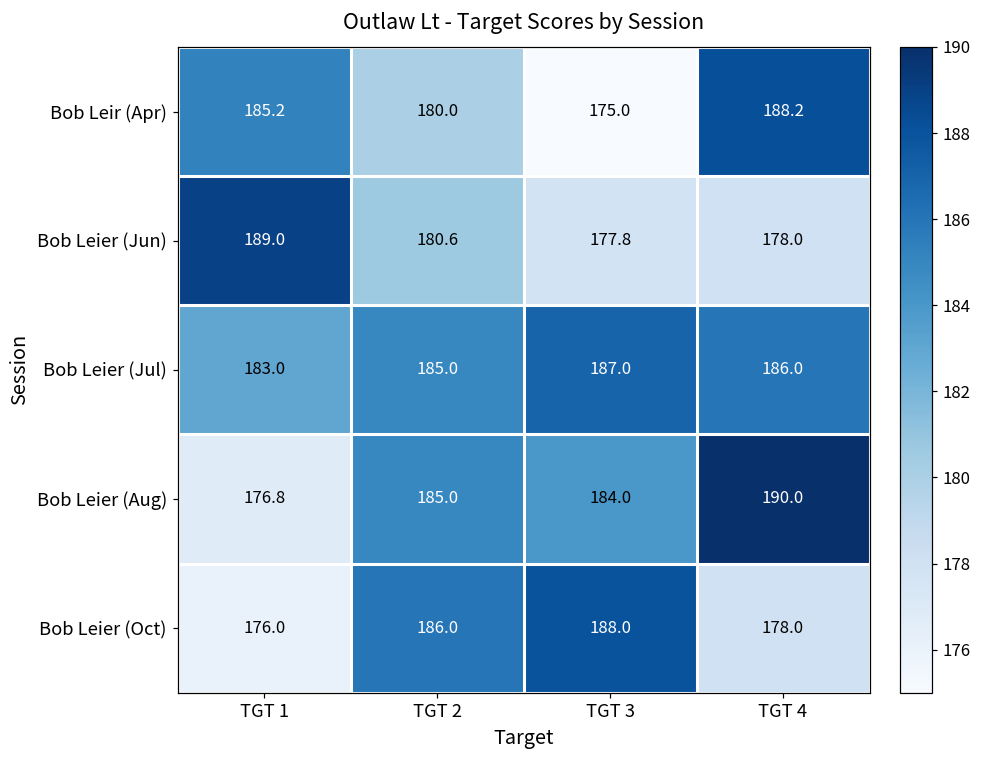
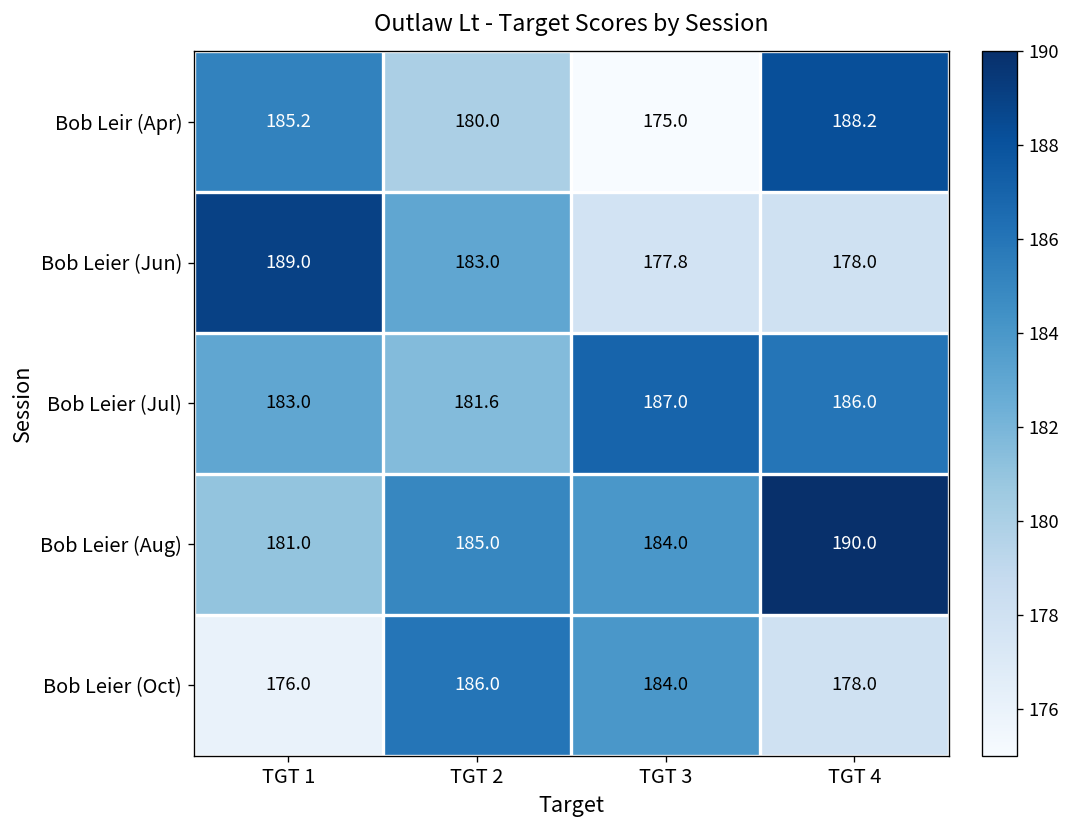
  {
    "Bob Leir (Apr)": {
      "TGT 1": 185.2,
      "TGT 2": 180.0,
      "TGT 3": 175.0,
      "TGT 4": 188.2
    },
    "Bob Leier (Jun)": {
      "TGT 1": 189.0,
-     "TGT 2": 180.6,
+     "TGT 2": 183.0,
      "TGT 3": 177.8,
      "TGT 4": 178.0
    },
    "Bob Leier (Jul)": {
      "TGT 1": 183.0,
-     "TGT 2": 185.0,
+     "TGT 2": 181.6,
      "TGT 3": 187.0,
      "TGT 4": 186.0
    },
    "Bob Leier (Aug)": {
-     "TGT 1": 176.8,
+     "TGT 1": 181.0,
      "TGT 2": 185.0,
      "TGT 3": 184.0,
      "TGT 4": 190.0
    },
    "Bob Leier (Oct)": {
      "TGT 1": 176.0,
      "TGT 2": 186.0,
-     "TGT 3": 188.0,
+     "TGT 3": 184.0,
      "TGT 4": 178.0
    }
  }
